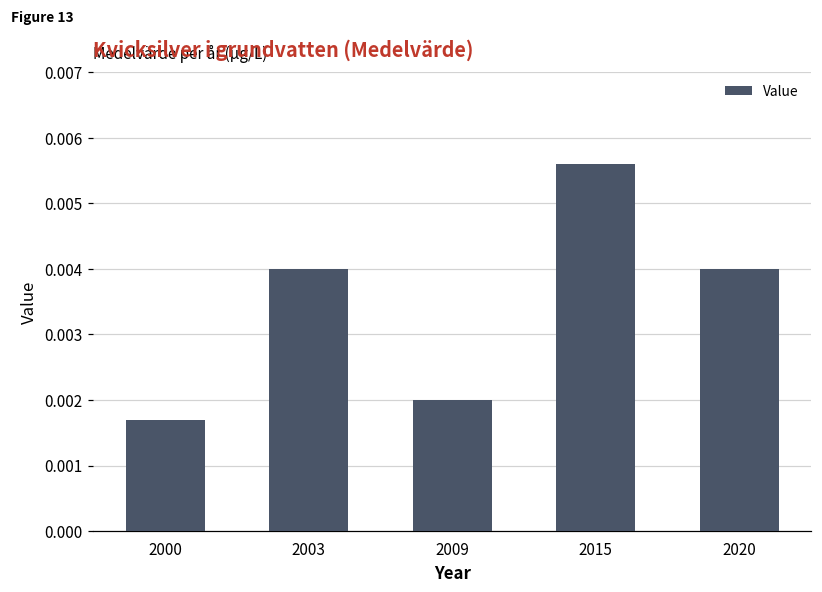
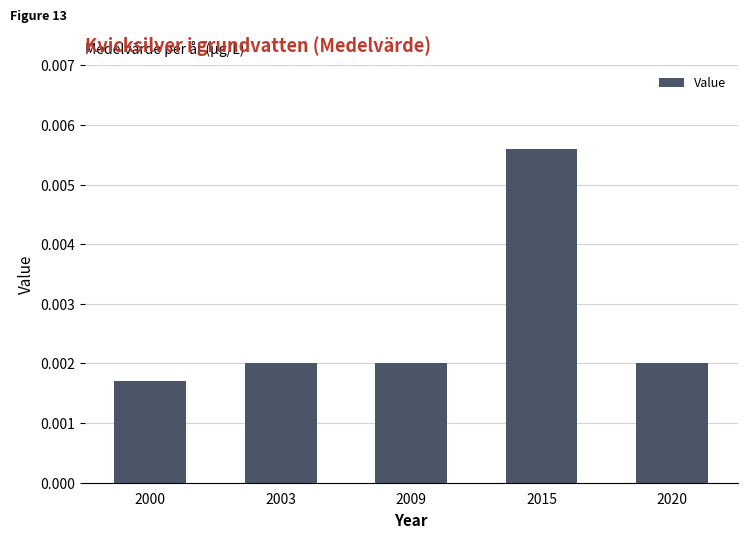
  {
    "2000": 0.0017,
-   "2003": 0.004,
+   "2003": 0.002,
    "2009": 0.002,
    "2015": 0.0056,
-   "2020": 0.004
+   "2020": 0.002
  }
